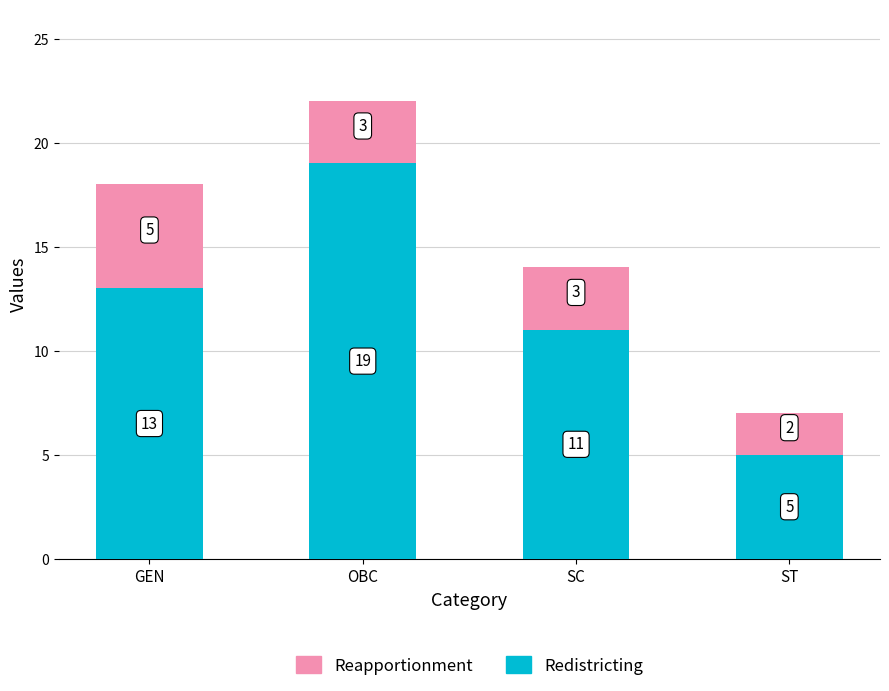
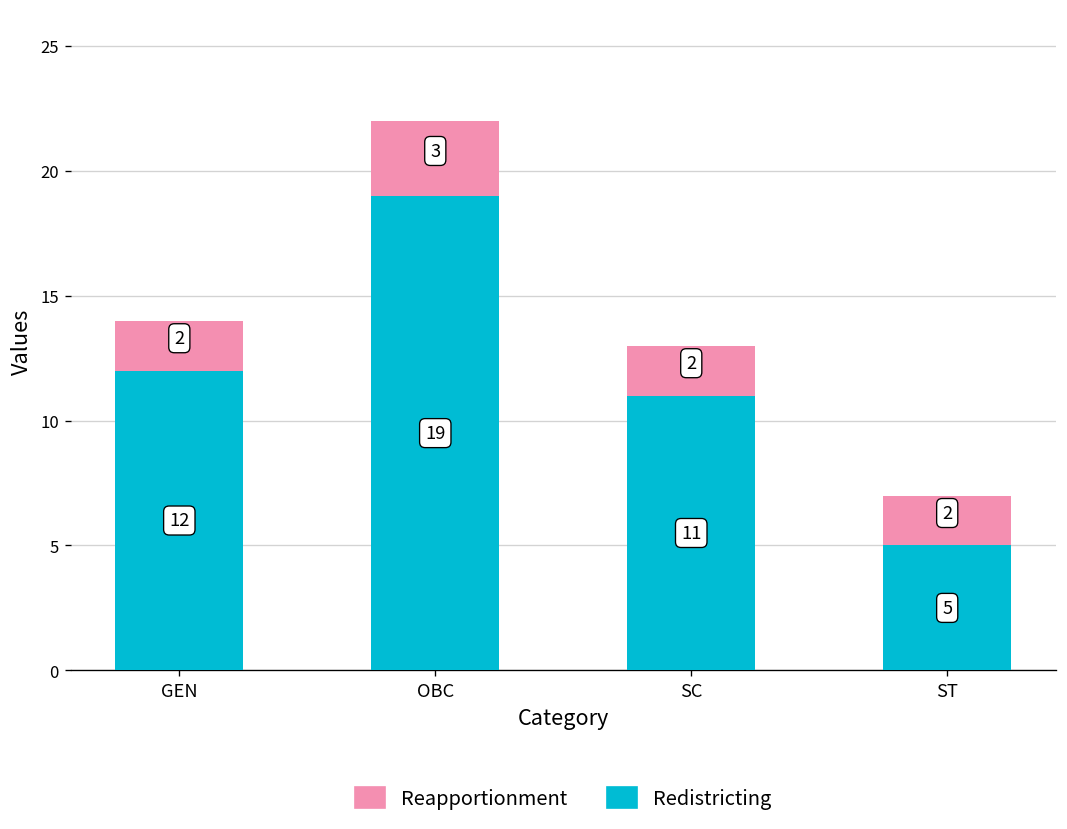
  {
    "Redistricting": {
-     "GEN": 13
+     "GEN": 12
    },
    "Reapportionment": {
-     "GEN": 5,
-     "SC": 3
+     "GEN": 2,
+     "SC": 2
    }
  }
